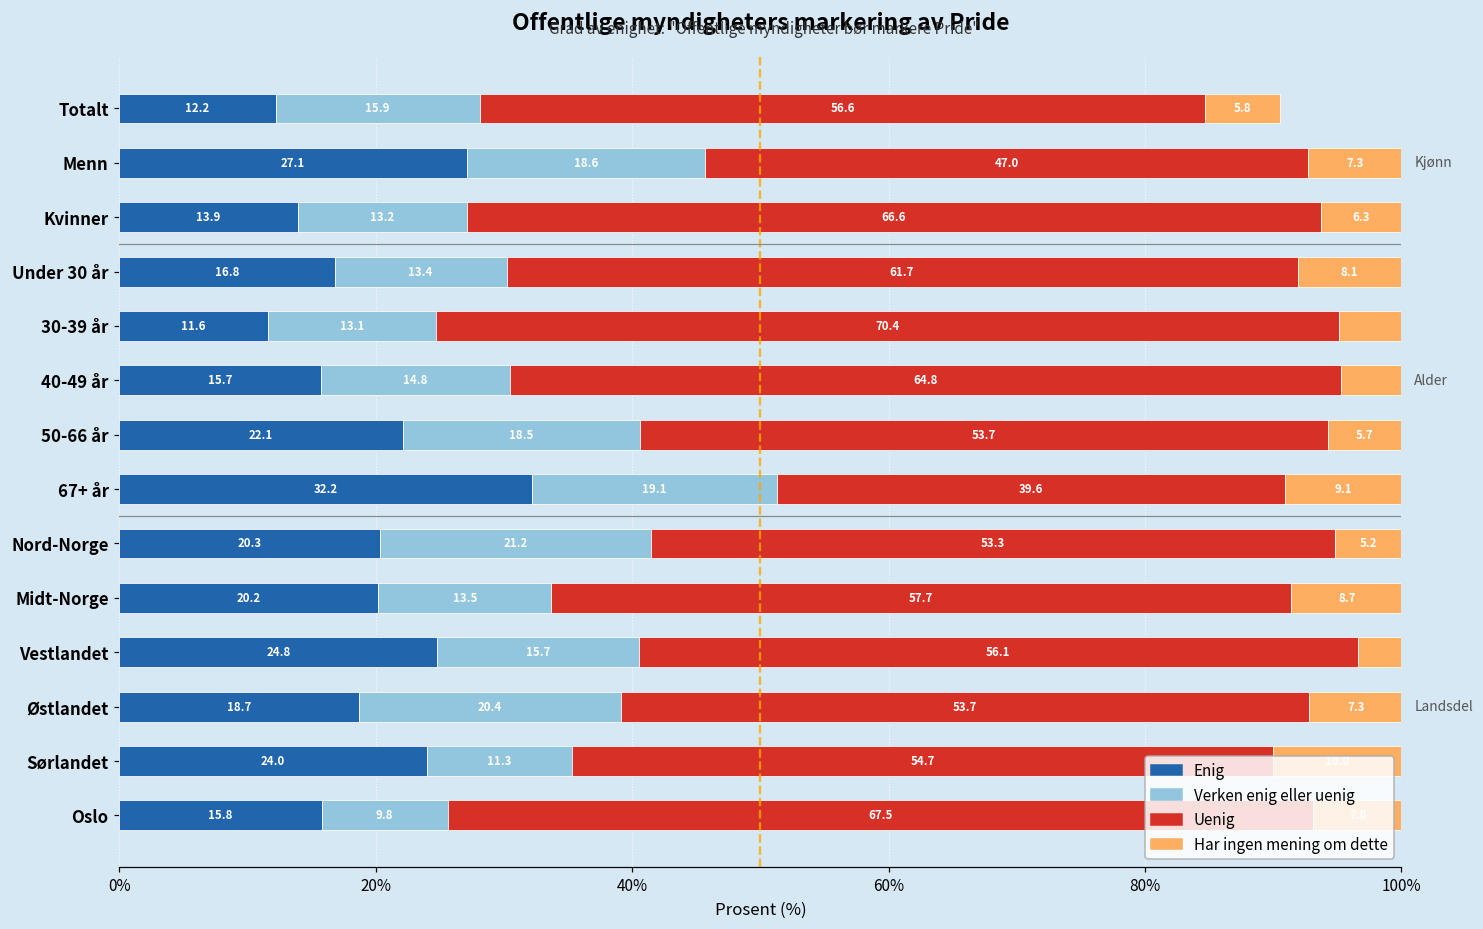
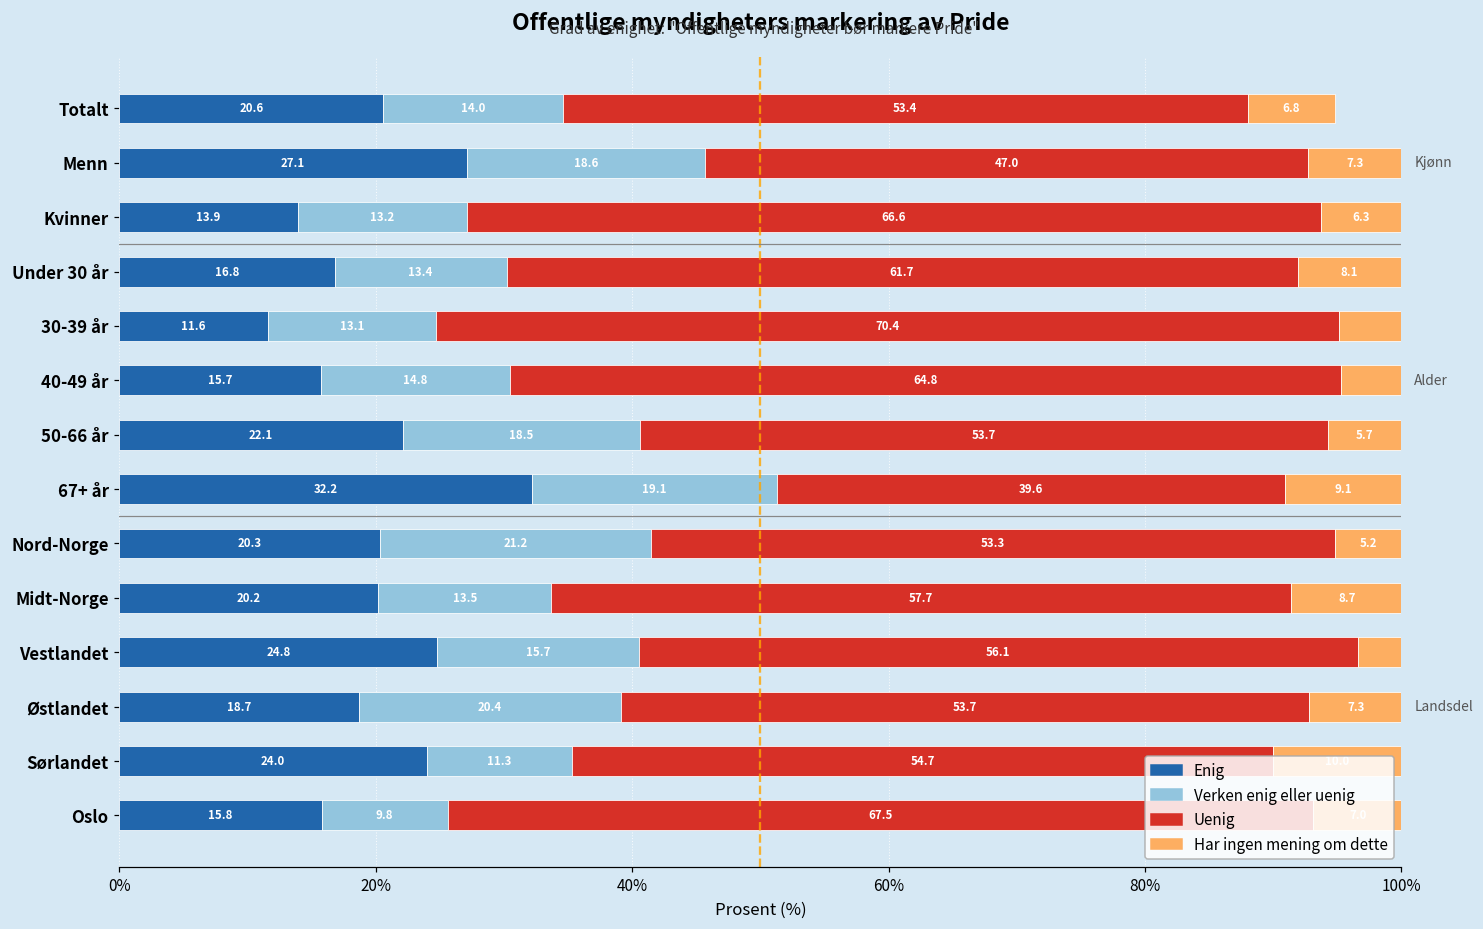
  {
    "Enig": {
-     "Totalt": 12.2,
+     "Totalt": 20.6,
      "Menn": 27.1,
      "Kvinner": 13.9,
      "Under 30 år": 16.8,
      "30-39 år": 11.6,
      "40-49 år": 15.7,
      "50-66 år": 22.1,
      "67+ år": 32.2,
      "Nord-Norge": 20.3,
      "Midt-Norge": 20.2,
      "Vestlandet": 24.8,
      "Østlandet": 18.7,
      "Sørlandet": 24.0,
      "Oslo": 15.8
    },
    "Verken enig eller uenig": {
-     "Totalt": 15.9,
+     "Totalt": 14.0,
      "Menn": 18.6,
      "Kvinner": 13.2,
      "Under 30 år": 13.4,
      "30-39 år": 13.1,
      "40-49 år": 14.8,
      "50-66 år": 18.5,
      "67+ år": 19.1,
      "Nord-Norge": 21.2,
      "Midt-Norge": 13.5,
      "Vestlandet": 15.7,
      "Østlandet": 20.4,
      "Sørlandet": 11.3,
      "Oslo": 9.8
    },
    "Uenig": {
-     "Totalt": 56.6,
+     "Totalt": 53.4,
      "Menn": 47.0,
      "Kvinner": 66.6,
      "Under 30 år": 61.7,
      "30-39 år": 70.4,
      "40-49 år": 64.8,
      "50-66 år": 53.7,
      "67+ år": 39.6,
      "Nord-Norge": 53.3,
      "Midt-Norge": 57.7,
      "Vestlandet": 56.1,
      "Østlandet": 53.7,
      "Sørlandet": 54.7
    },
    "Har ingen mening om dette": {
-     "Totalt": 5.8,
+     "Totalt": 6.8,
      "Menn": 7.3,
      "Kvinner": 6.3,
      "Under 30 år": 8.1,
      "50-66 år": 5.7,
      "67+ år": 9.1,
      "Nord-Norge": 5.2,
      "Midt-Norge": 8.7,
      "Østlandet": 7.3
    }
  }
